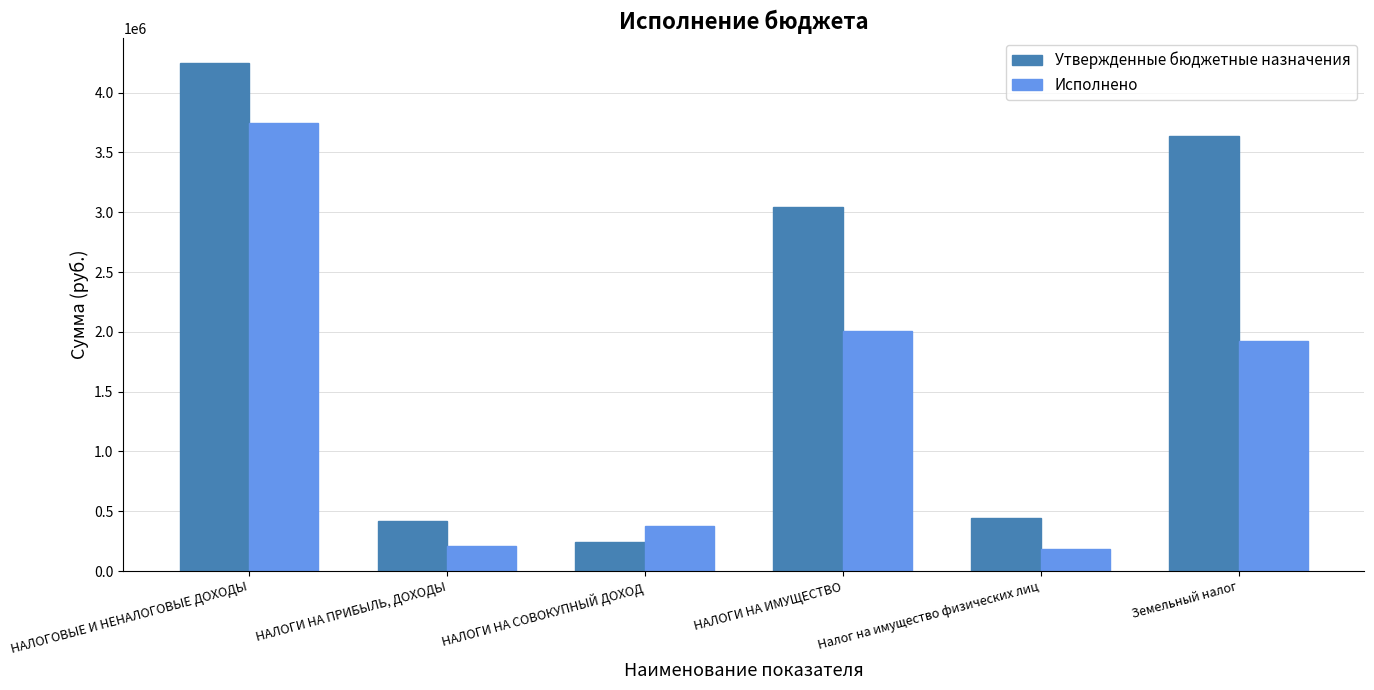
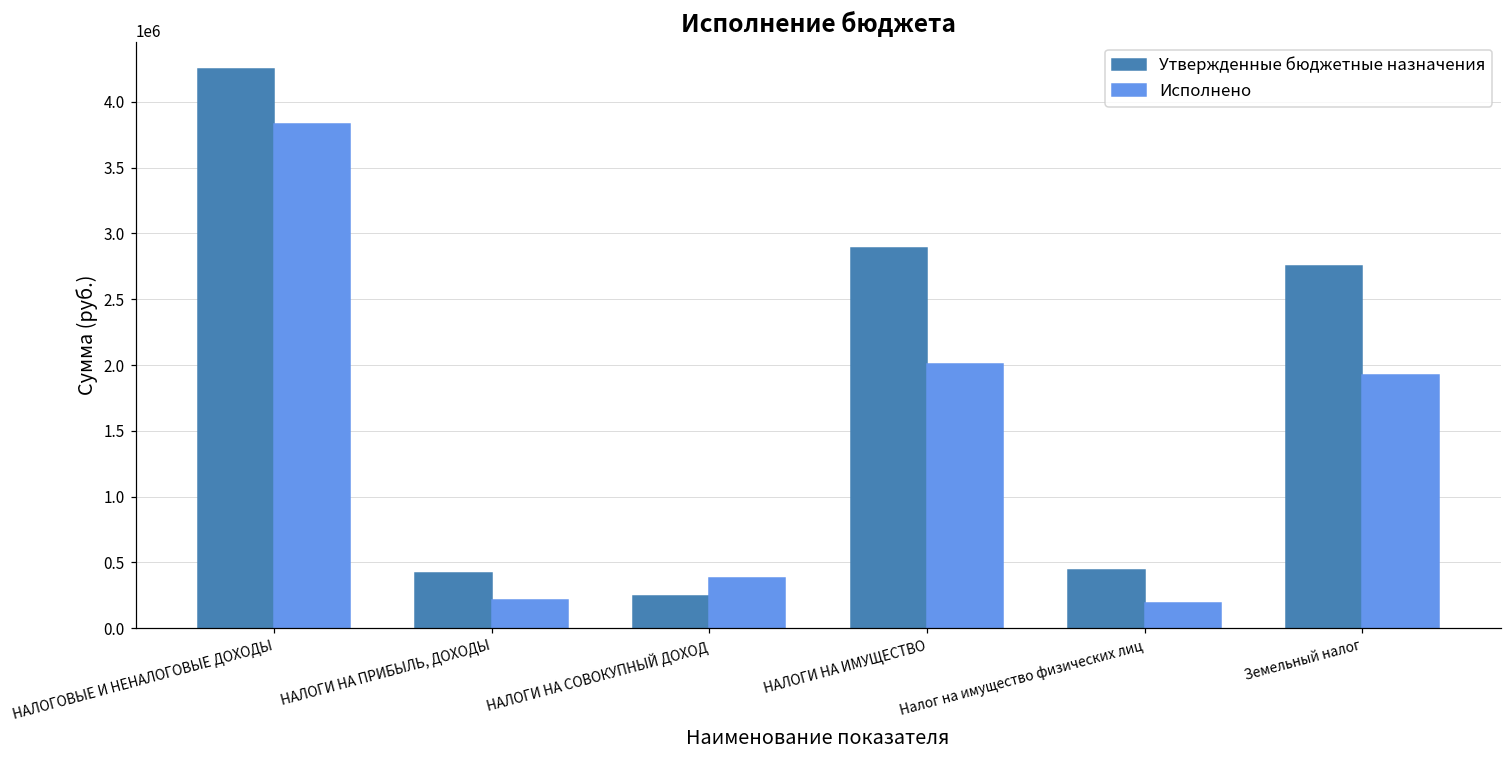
  {
    "Утвержденные бюджетные назначения": {
      "НАЛОГОВЫЕ И НЕНАЛОГОВЫЕ ДОХОДЫ": 4250000,
      "НАЛОГИ НА ПРИБЫЛЬ, ДОХОДЫ": 420000,
      "НАЛОГИ НА СОВОКУПНЫЙ ДОХОД": 240000,
-     "НАЛОГИ НА ИМУЩЕСТВО": 3040000,
+     "НАЛОГИ НА ИМУЩЕСТВО": 2890000,
      "Налог на имущество физических лиц": 440000,
-     "Земельный налог": 3640000
+     "Земельный налог": 2760000
    },
    "Исполнено": {
-     "НАЛОГОВЫЕ И НЕНАЛОГОВЫЕ ДОХОДЫ": 3750000,
+     "НАЛОГОВЫЕ И НЕНАЛОГОВЫЕ ДОХОДЫ": 3840000,
      "НАЛОГИ НА ПРИБЫЛЬ, ДОХОДЫ": 210000,
      "НАЛОГИ НА СОВОКУПНЫЙ ДОХОД": 380000,
      "НАЛОГИ НА ИМУЩЕСТВО": 2010000,
      "Налог на имущество физических лиц": 190000,
      "Земельный налог": 1930000
    }
  }
